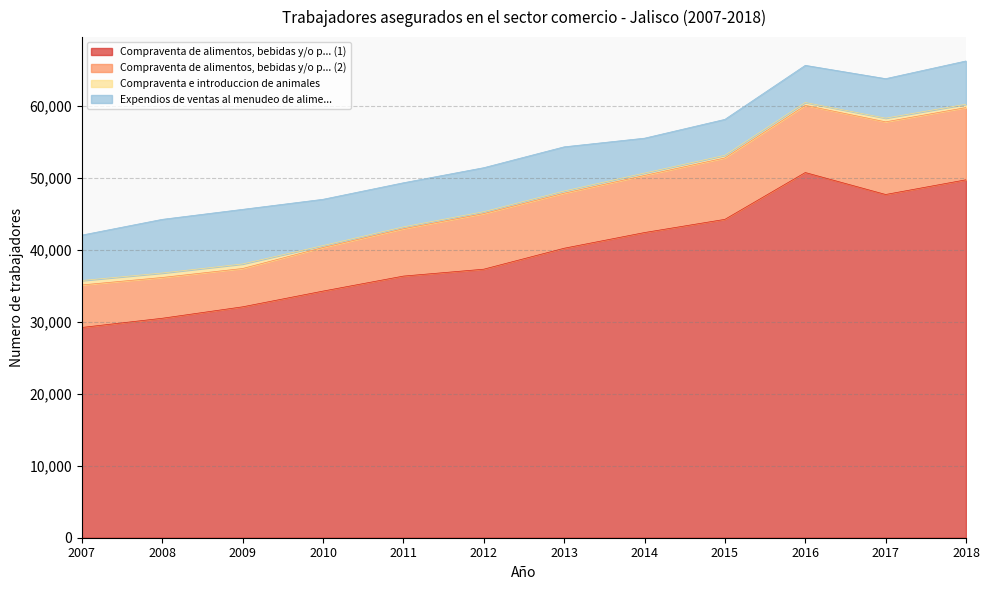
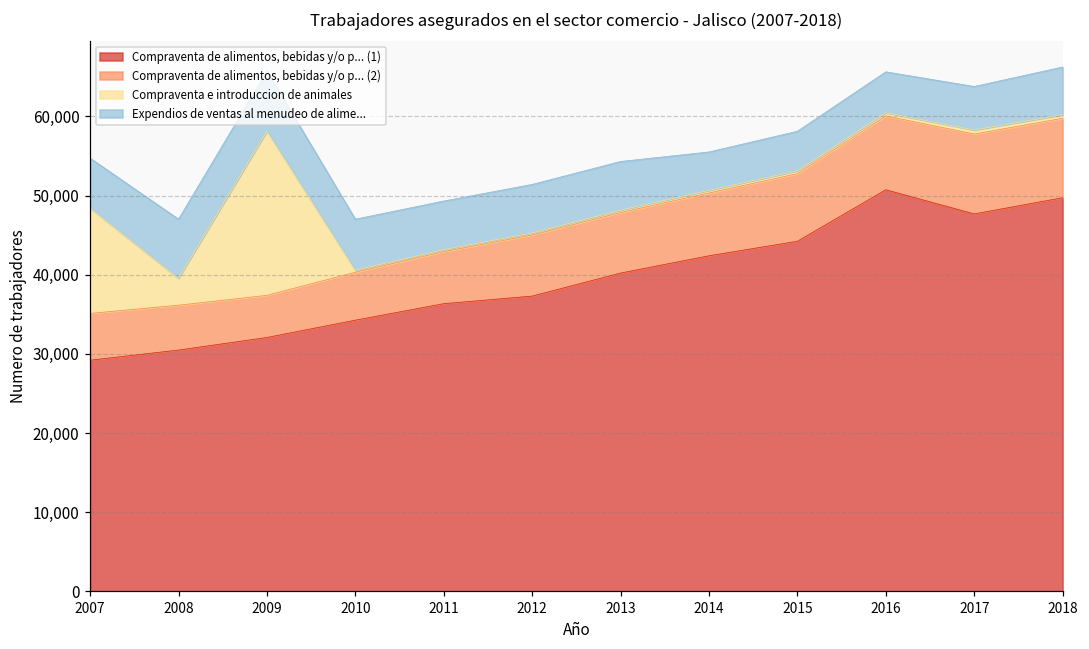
  {
    "Compraventa de alimentos, bebidas y/o p... (1)": {
      "2007": "29,000",
      "2008": "30,000",
      "2009": "32,000",
      "2010": "34,000",
      "2011": "36,000",
      "2012": "37,000",
      "2013": "40,000",
      "2014": "42,000",
      "2015": "44,000",
      "2016": "51,000",
      "2017": "48,000",
      "2018": "50,000"
    },
    "Compraventa de alimentos, bebidas y/o p... (2)": {
      "2007": "6,000",
      "2008": "6,000",
      "2009": "5,000",
      "2015": "9,000",
      "2016": "9,000",
      "2017": "10,000",
      "2018": "10,000"
    },
    "Compraventa e introduccion de animales": {
-     "2007": "1,000",
-     "2008": "1,000",
-     "2009": "1,000",
+     "2007": "13,000",
+     "2008": "3,000",
+     "2009": "21,000",
      "2015": "0",
      "2016": "0",
      "2017": "1,000",
      "2018": "0"
    },
    "Expendios de ventas al menudeo de alime...": {
      "2007": "6,000",
      "2008": "7,000",
      "2010": "6,000",
      "2011": "6,000",
      "2012": "6,000",
      "2013": "6,000",
      "2014": "5,000",
      "2015": "5,000",
      "2016": "5,000",
      "2017": "5,000",
      "2018": "6,000"
    }
  }
